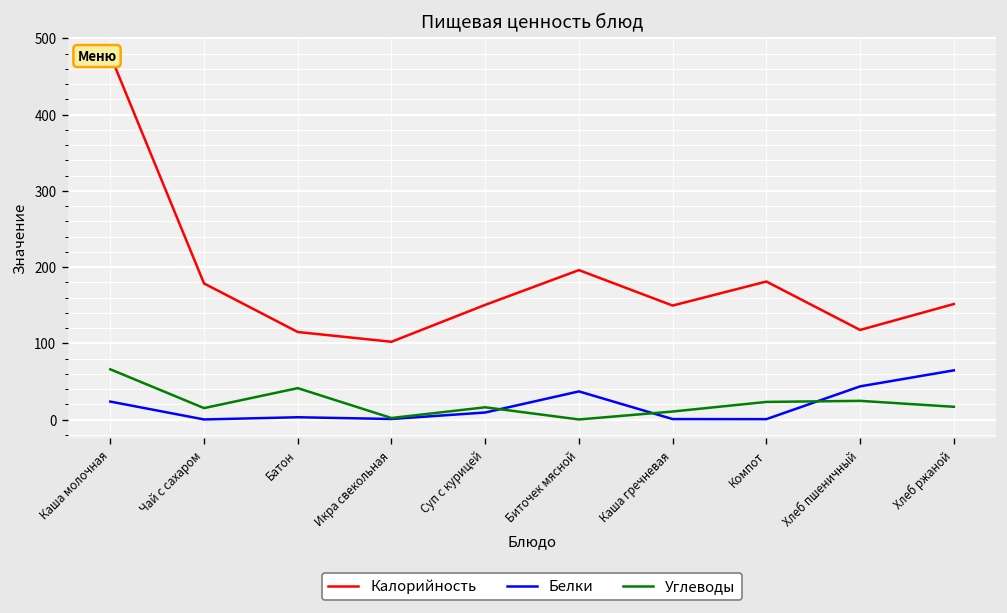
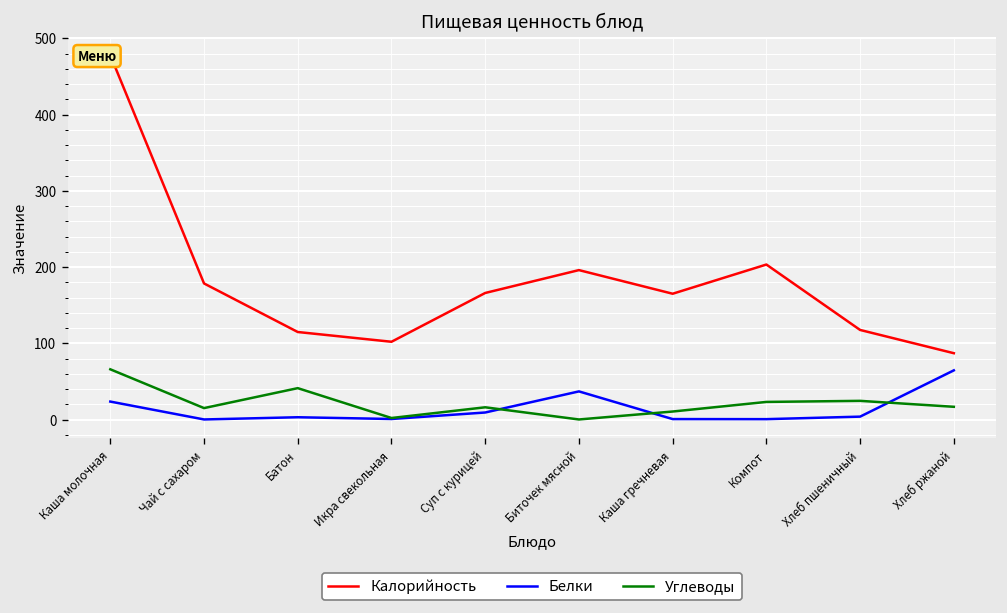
  {
    "Калорийность": {
      "Чай с сахаром": 180,
      "Батон": 110,
      "Икра свекольная": 100,
-     "Суп с курицей": 150,
+     "Суп с курицей": 170,
      "Биточек мясной": 200,
-     "Каша гречневая": 150,
-     "Компот": 180,
+     "Каша гречневая": 170,
+     "Компот": 200,
      "Хлеб пшеничный": 120,
-     "Хлеб ржаной": 150
+     "Хлеб ржаной": 90
    },
    "Белки": {
      "Каша молочная": 20,
      "Чай с сахаром": 0,
      "Батон": 0,
      "Суп с курицей": 10,
      "Биточек мясной": 40,
      "Каша гречневая": 0,
      "Компот": 0,
-     "Хлеб пшеничный": 40,
+     "Хлеб пшеничный": 0,
      "Хлеб ржаной": 60
    },
    "Углеводы": {
      "Каша молочная": 70,
      "Чай с сахаром": 20,
      "Батон": 40,
      "Суп с курицей": 20,
      "Биточек мясной": 0,
      "Каша гречневая": 10,
      "Компот": 20,
      "Хлеб пшеничный": 20,
      "Хлеб ржаной": 20
    }
  }
